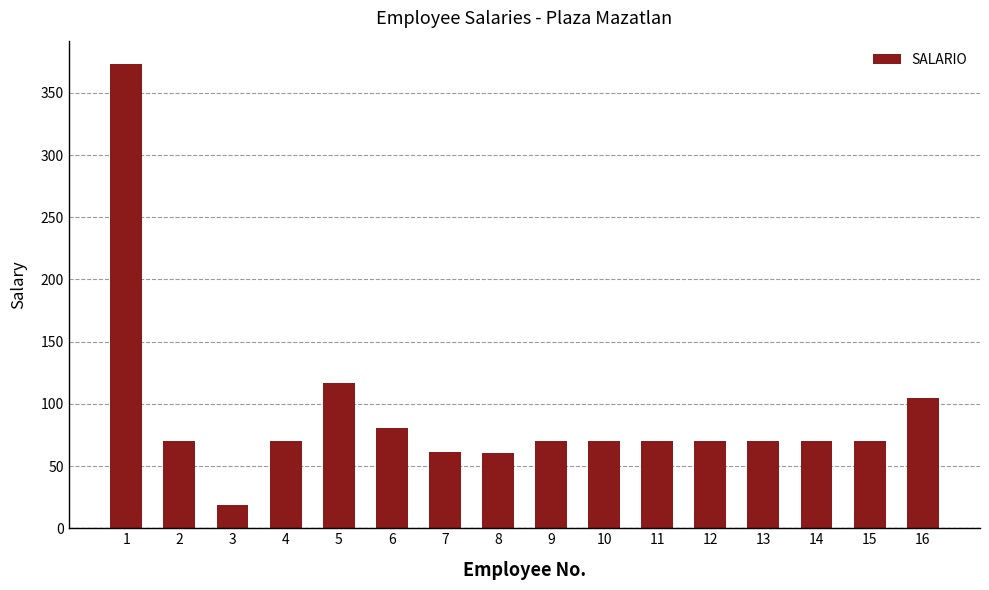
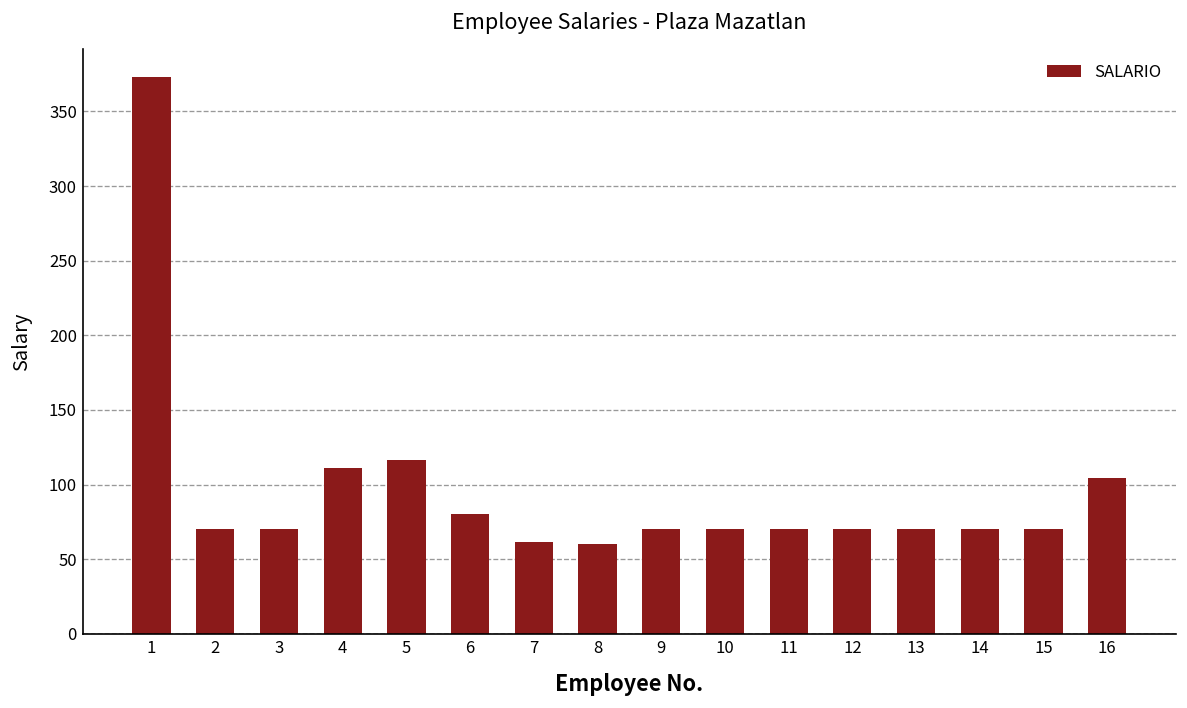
  {
    "1": 373,
    "2": 70,
-   "3": 19,
-   "4": 70,
+   "3": 70,
+   "4": 111,
    "5": 116,
    "6": 80,
    "7": 61,
    "8": 61,
    "9": 70,
    "10": 70,
    "11": 70,
    "12": 70,
    "13": 70,
    "14": 70,
    "15": 70,
    "16": 105
  }
